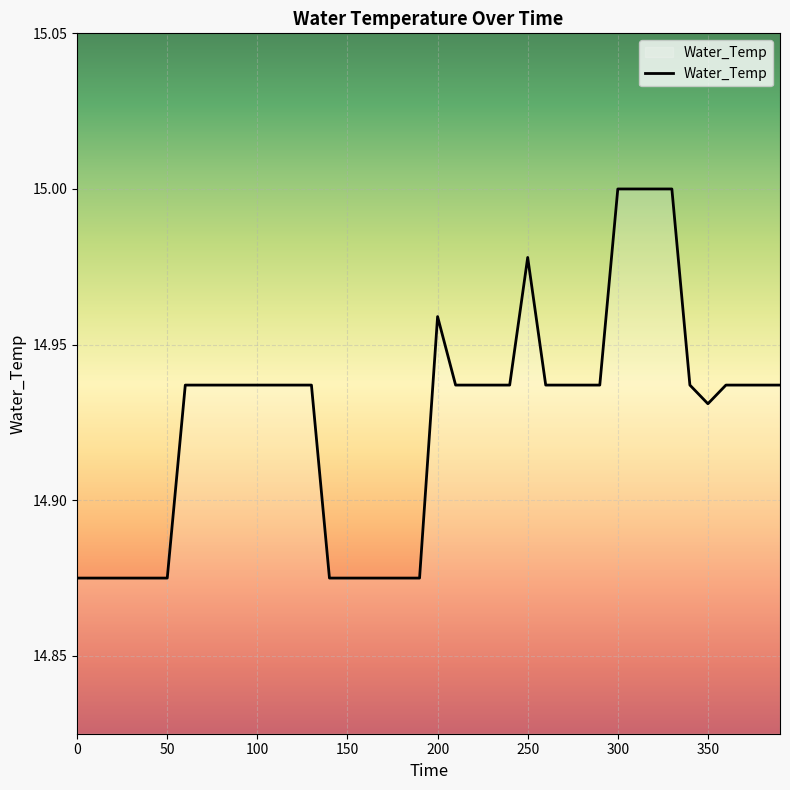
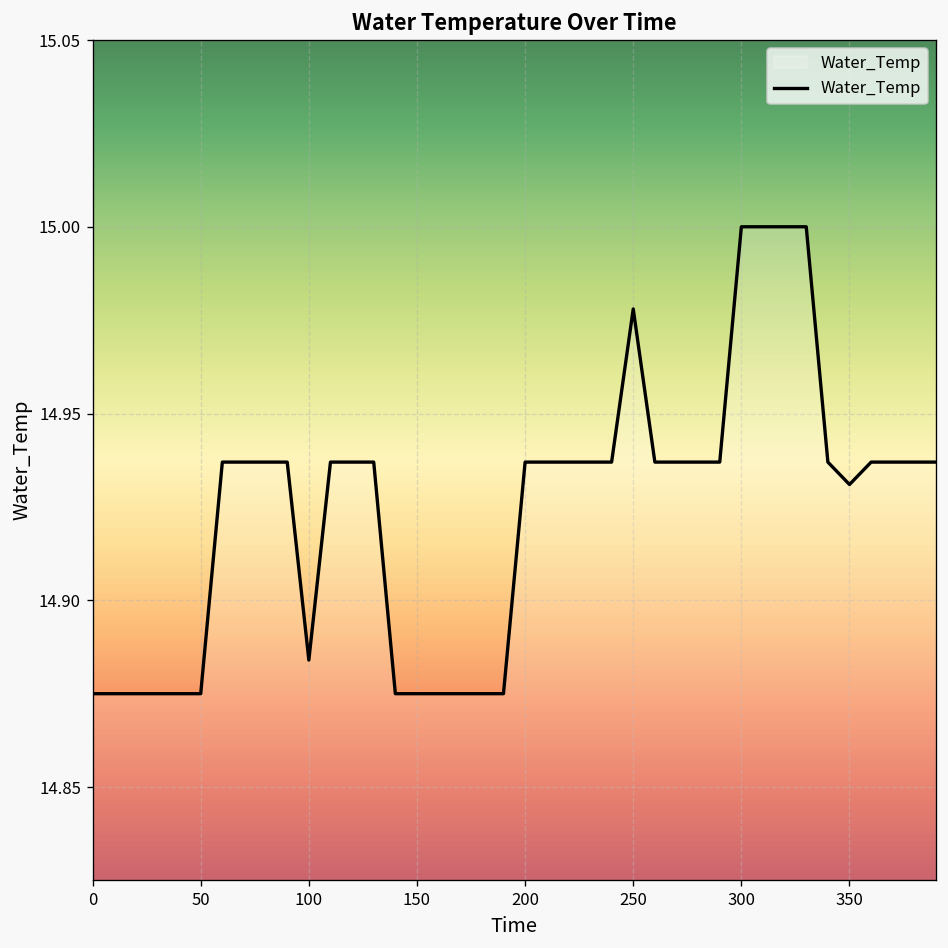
  {
    "0": 14.875,
    "50": 14.875,
-   "100": 14.937,
+   "100": 14.884,
    "150": 14.875,
-   "200": 14.959,
+   "200": 14.937,
    "250": 14.978,
    "300": 15.000,
    "350": 14.931
  }
